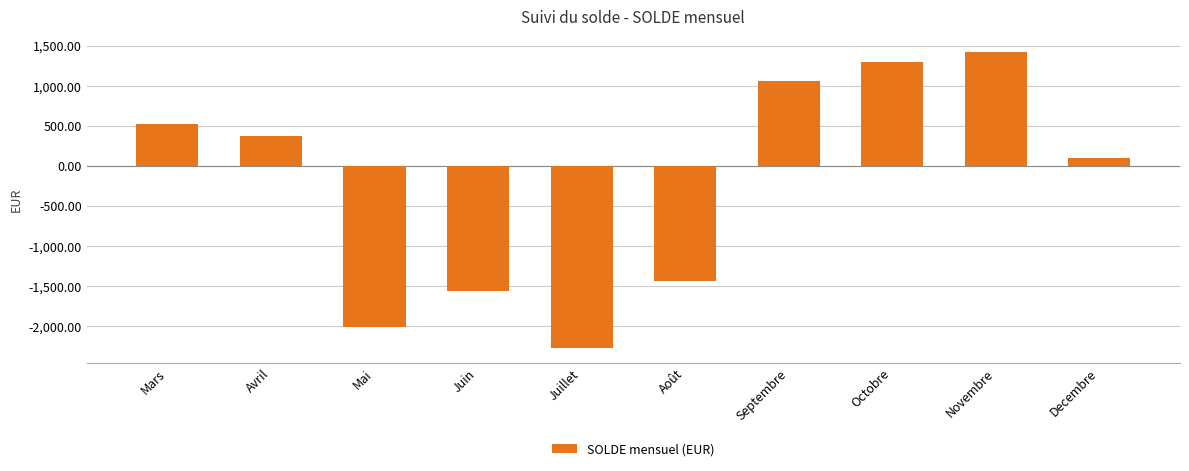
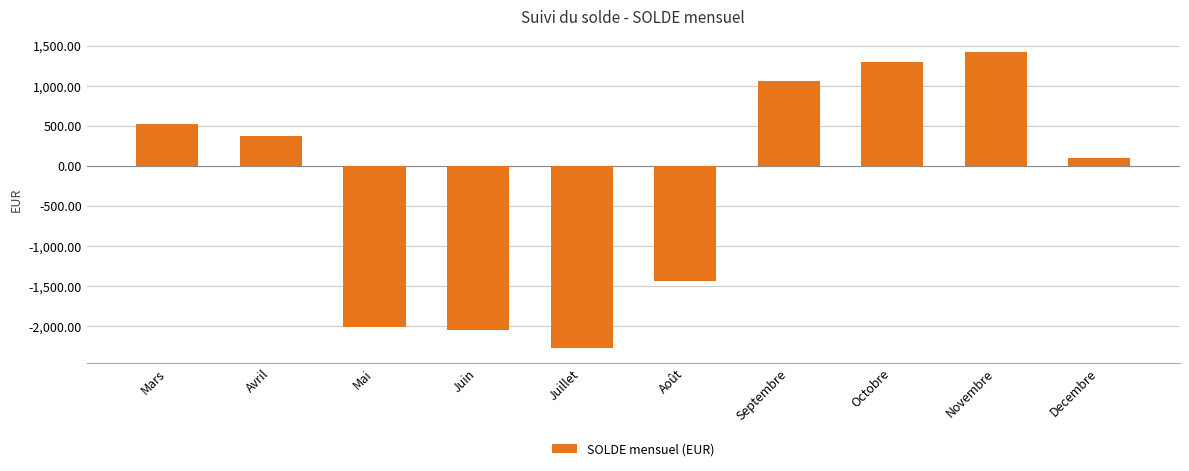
  {
    "Mars": "500",
    "Avril": "400",
    "Mai": "-2,000",
-   "Juin": "-1,600",
+   "Juin": "-2,100",
    "Juillet": "-2,300",
    "Août": "-1,400",
    "Septembre": "1,100",
    "Octobre": "1,300",
    "Novembre": "1,400",
    "Decembre": "100"
  }
